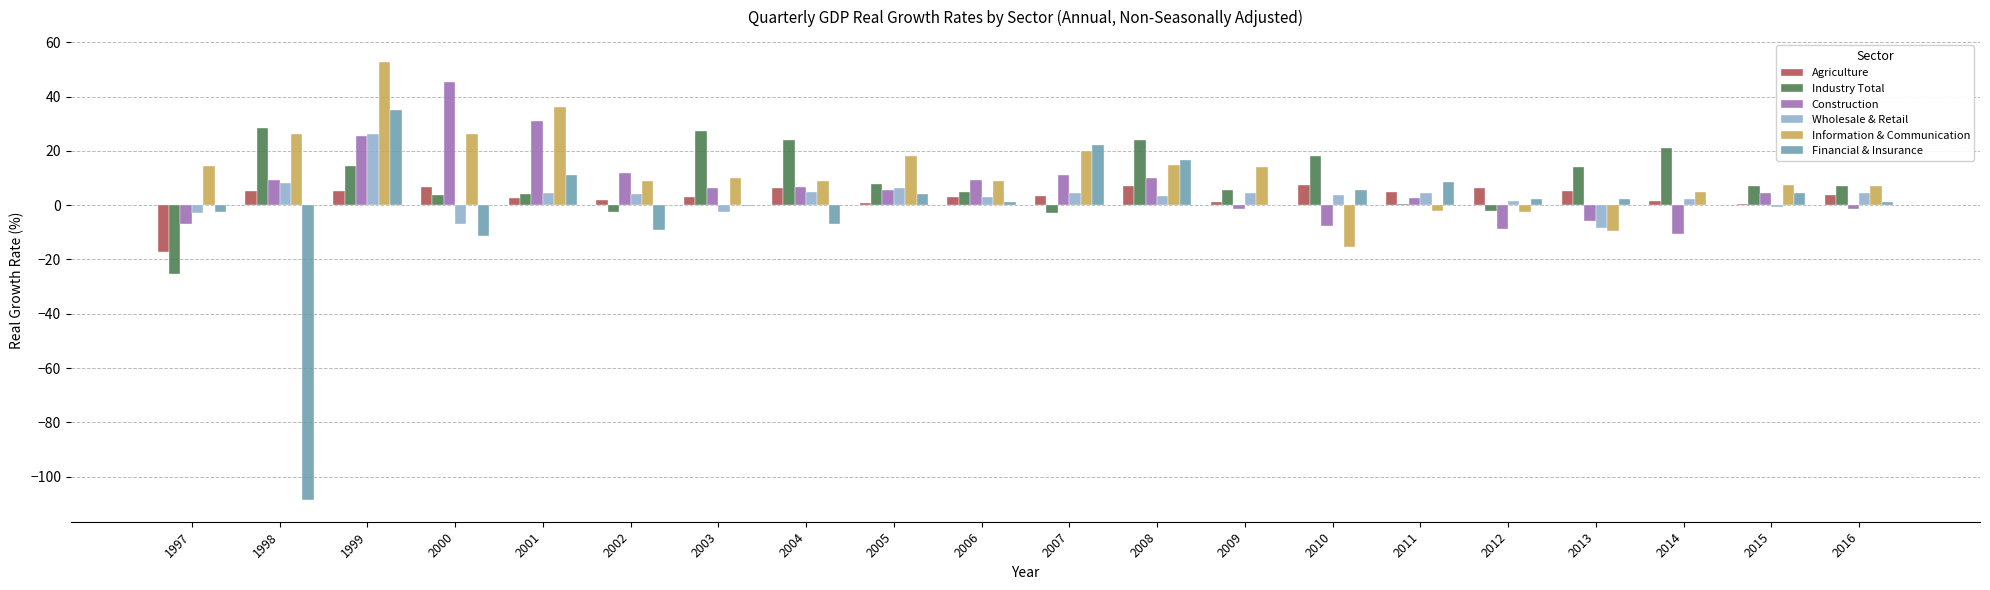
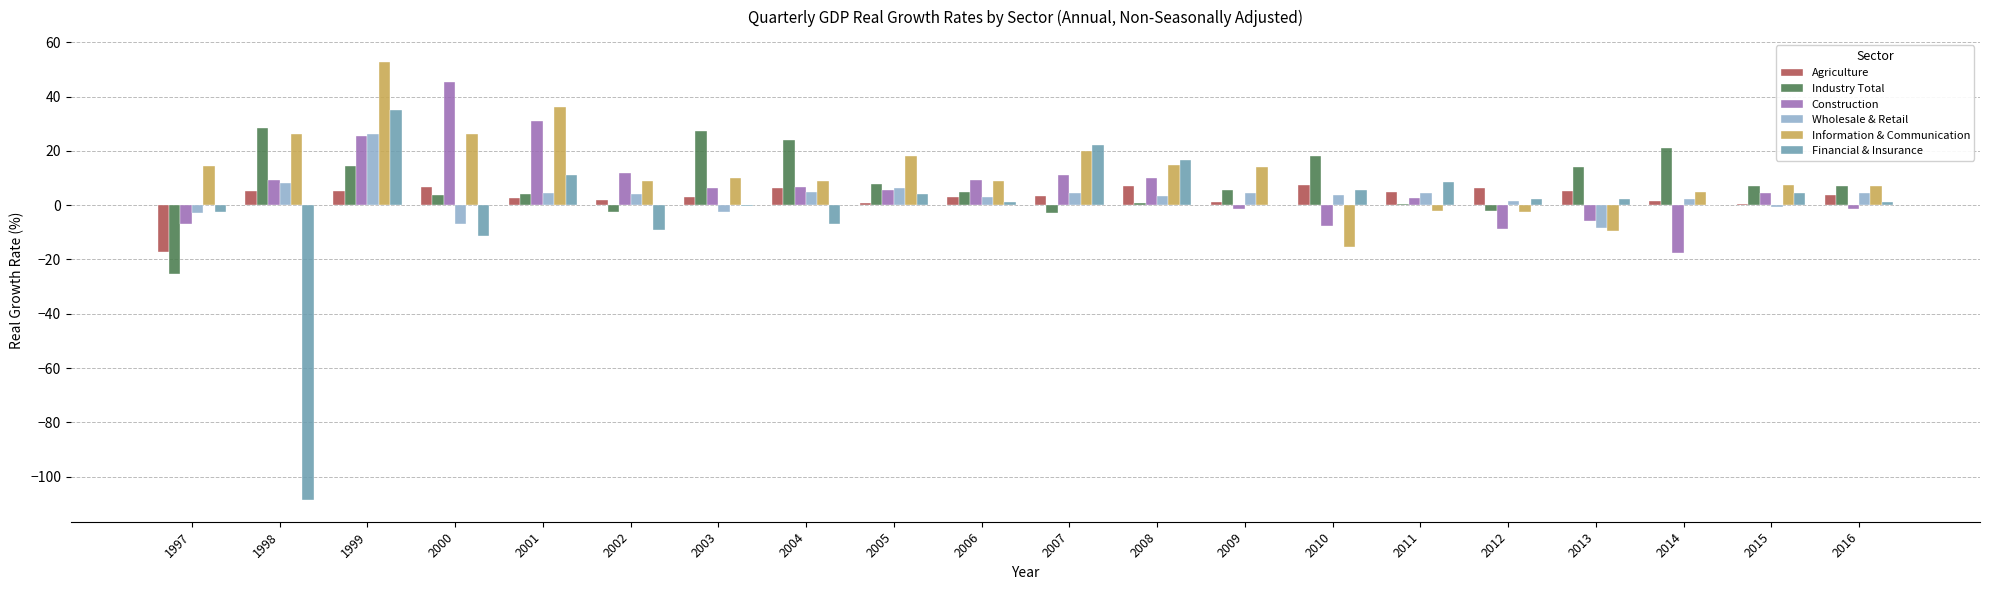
  {
    "Agriculture": {
      "1997": -17,
      "1998": 5,
      "1999": 5,
      "2000": 7,
      "2001": 3,
      "2002": 2,
      "2003": 3,
      "2004": 6,
      "2006": 3,
      "2007": 3,
      "2008": 7,
      "2009": 1,
      "2010": 7,
      "2011": 5,
      "2012": 6,
      "2013": 5,
      "2014": 2,
      "2016": 4
    },
    "Industry Total": {
      "1997": -25,
      "1998": 28,
      "1999": 14,
      "2000": 4,
      "2001": 4,
      "2002": -2,
      "2003": 27,
      "2004": 24,
      "2005": 8,
      "2006": 5,
      "2007": -3,
-     "2008": 24,
+     "2008": 1,
      "2009": 6,
      "2010": 18,
      "2012": -2,
      "2013": 14,
      "2014": 21,
      "2015": 7,
      "2016": 7
    },
    "Construction": {
      "1997": -7,
      "1998": 9,
      "1999": 26,
      "2000": 45,
      "2001": 31,
      "2002": 12,
      "2003": 7,
      "2004": 7,
      "2005": 6,
      "2006": 9,
      "2007": 11,
      "2008": 10,
      "2009": -1,
      "2010": -8,
      "2011": 3,
      "2012": -9,
      "2013": -6,
-     "2014": -11,
+     "2014": -18,
      "2015": 4,
      "2016": -2
    },
    "Information & Communication": {
      "1997": 15,
      "1998": 26,
      "1999": 53,
      "2000": 26,
      "2001": 36,
      "2002": 9,
      "2003": 10,
      "2004": 9,
      "2005": 18,
      "2006": 9,
      "2007": 20,
      "2008": 15,
      "2009": 14,
      "2010": -16,
      "2011": -2,
      "2012": -2,
      "2013": -10,
      "2014": 5,
      "2015": 7,
      "2016": 7
    }
  }
